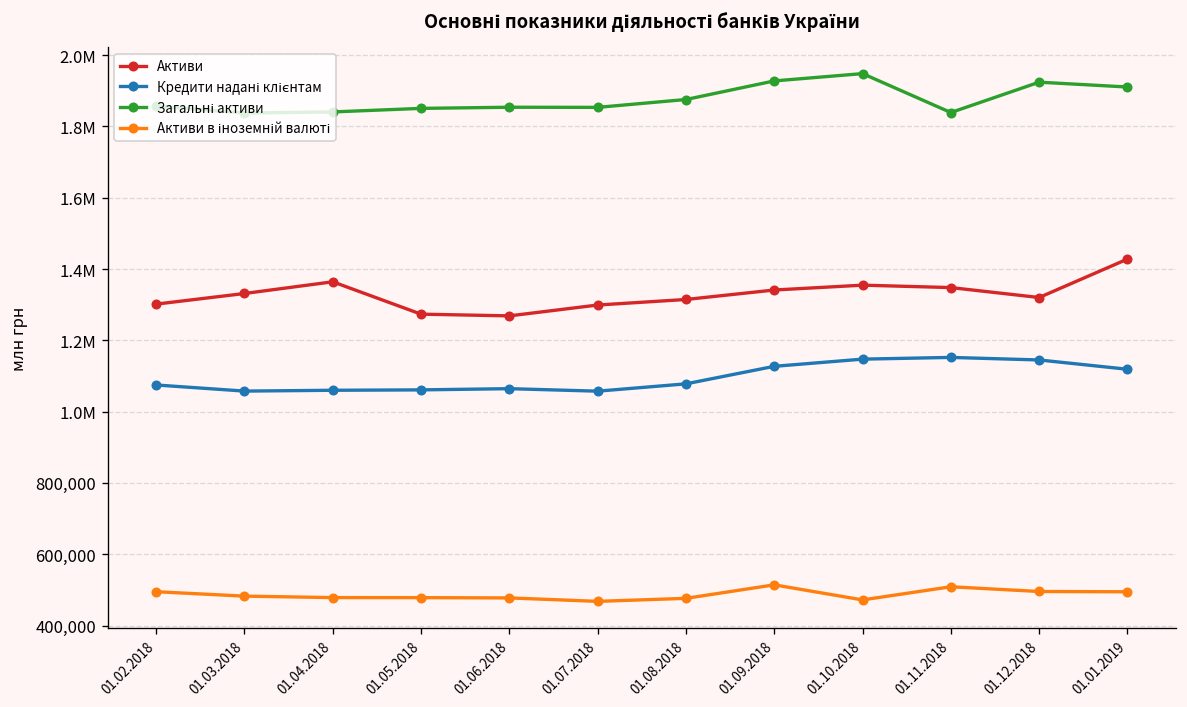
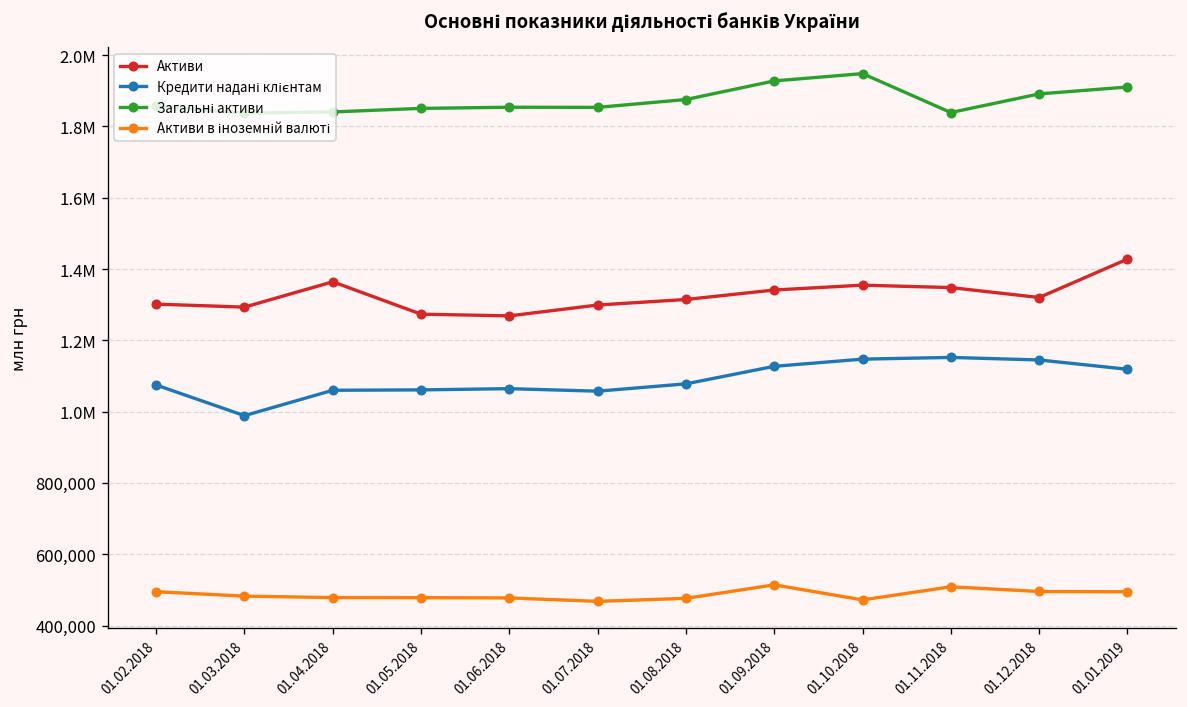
  {
    "Активи": {
      "01.02.2018": "1,300,000",
-     "01.03.2018": "1,330,000",
+     "01.03.2018": "1,290,000",
      "01.04.2018": "1,360,000",
      "01.05.2018": "1,270,000",
      "01.06.2018": "1,270,000",
      "01.07.2018": "1,300,000",
      "01.08.2018": "1,310,000",
      "01.09.2018": "1,340,000",
      "01.10.2018": "1,350,000",
      "01.11.2018": "1,350,000",
      "01.12.2018": "1,320,000",
      "01.01.2019": "1,430,000"
    },
    "Кредити надані клієнтам": {
      "01.02.2018": "1,070,000",
-     "01.03.2018": "1,060,000",
+     "01.03.2018": "990,000",
      "01.04.2018": "1,060,000",
      "01.05.2018": "1,060,000",
      "01.06.2018": "1,060,000",
      "01.07.2018": "1,060,000",
      "01.08.2018": "1,080,000",
      "01.09.2018": "1,130,000",
      "01.10.2018": "1,150,000",
      "01.11.2018": "1,150,000",
      "01.12.2018": "1,140,000",
      "01.01.2019": "1,120,000"
    },
    "Загальні активи": {
      "01.05.2018": "1,850,000",
      "01.06.2018": "1,850,000",
      "01.07.2018": "1,850,000",
      "01.08.2018": "1,880,000",
      "01.09.2018": "1,930,000",
      "01.10.2018": "1,950,000",
      "01.11.2018": "1,840,000",
-     "01.12.2018": "1,920,000",
+     "01.12.2018": "1,890,000",
      "01.01.2019": "1,910,000"
    },
    "Активи в іноземній валюті": {
      "01.02.2018": "490,000",
      "01.03.2018": "480,000",
      "01.04.2018": "480,000",
      "01.05.2018": "480,000",
      "01.06.2018": "480,000",
      "01.07.2018": "470,000",
      "01.08.2018": "480,000",
      "01.09.2018": "510,000",
      "01.10.2018": "470,000",
      "01.11.2018": "510,000",
      "01.12.2018": "500,000",
      "01.01.2019": "490,000"
    }
  }
